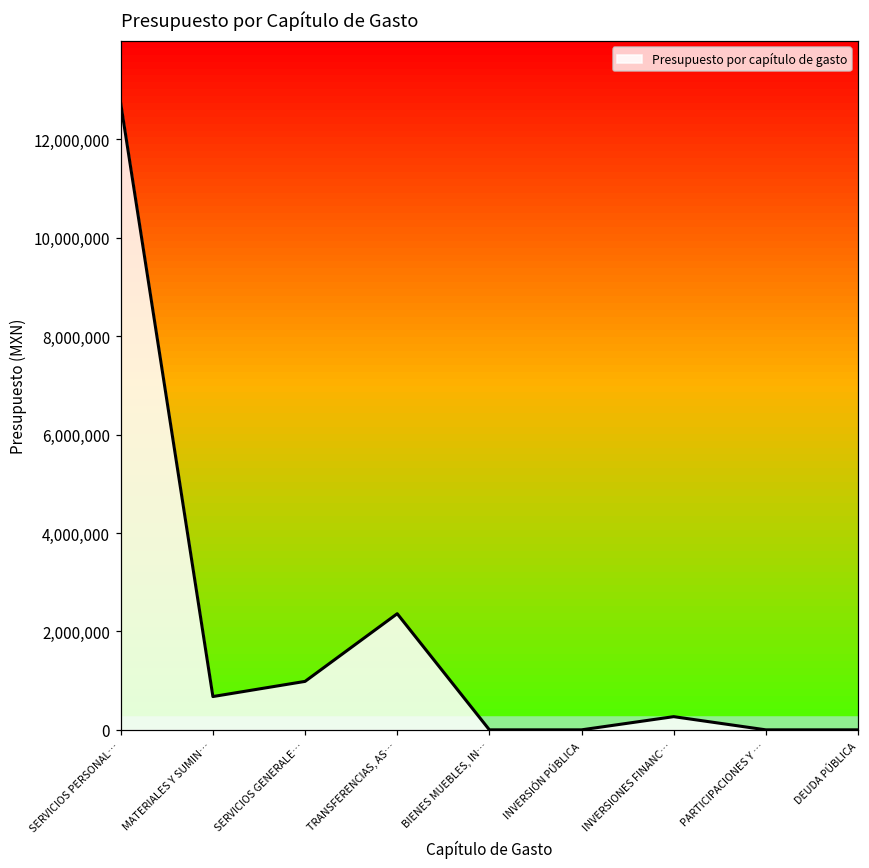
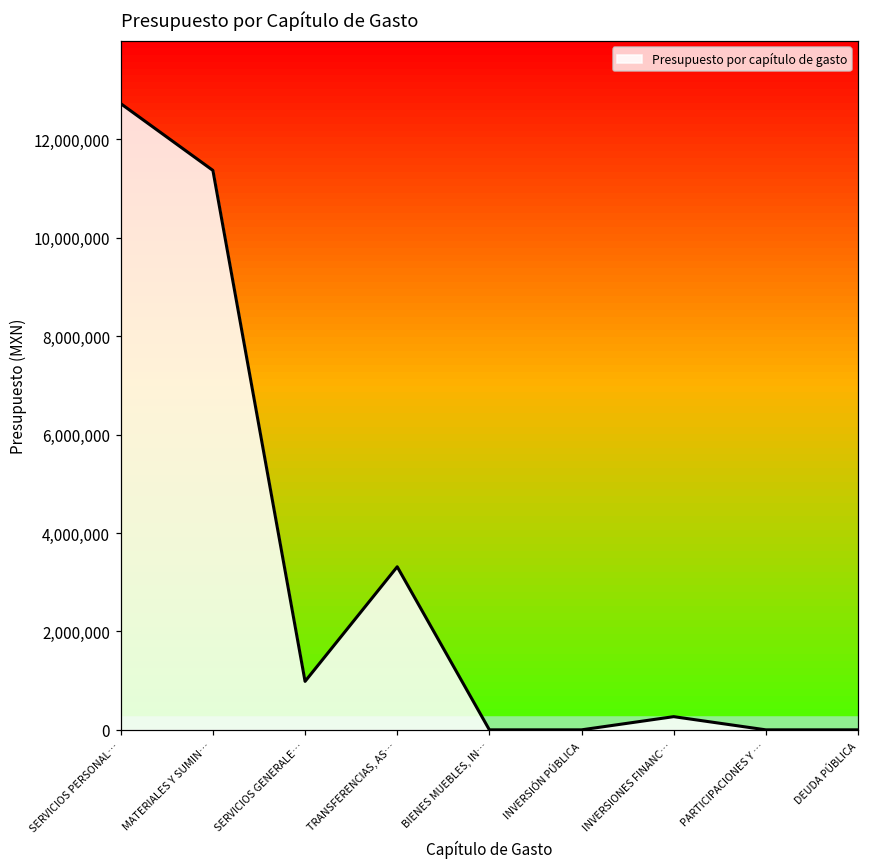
  {
    "SERVICIOS PERSONAL…": "12,700,000",
-   "MATERIALES Y SUMIN…": "700,000",
+   "MATERIALES Y SUMIN…": "11,400,000",
    "SERVICIOS GENERALE…": "1,000,000",
-   "TRANSFERENCIAS, AS…": "2,400,000",
+   "TRANSFERENCIAS, AS…": "3,300,000",
    "INVERSIONES FINANC…": "300,000"
  }
